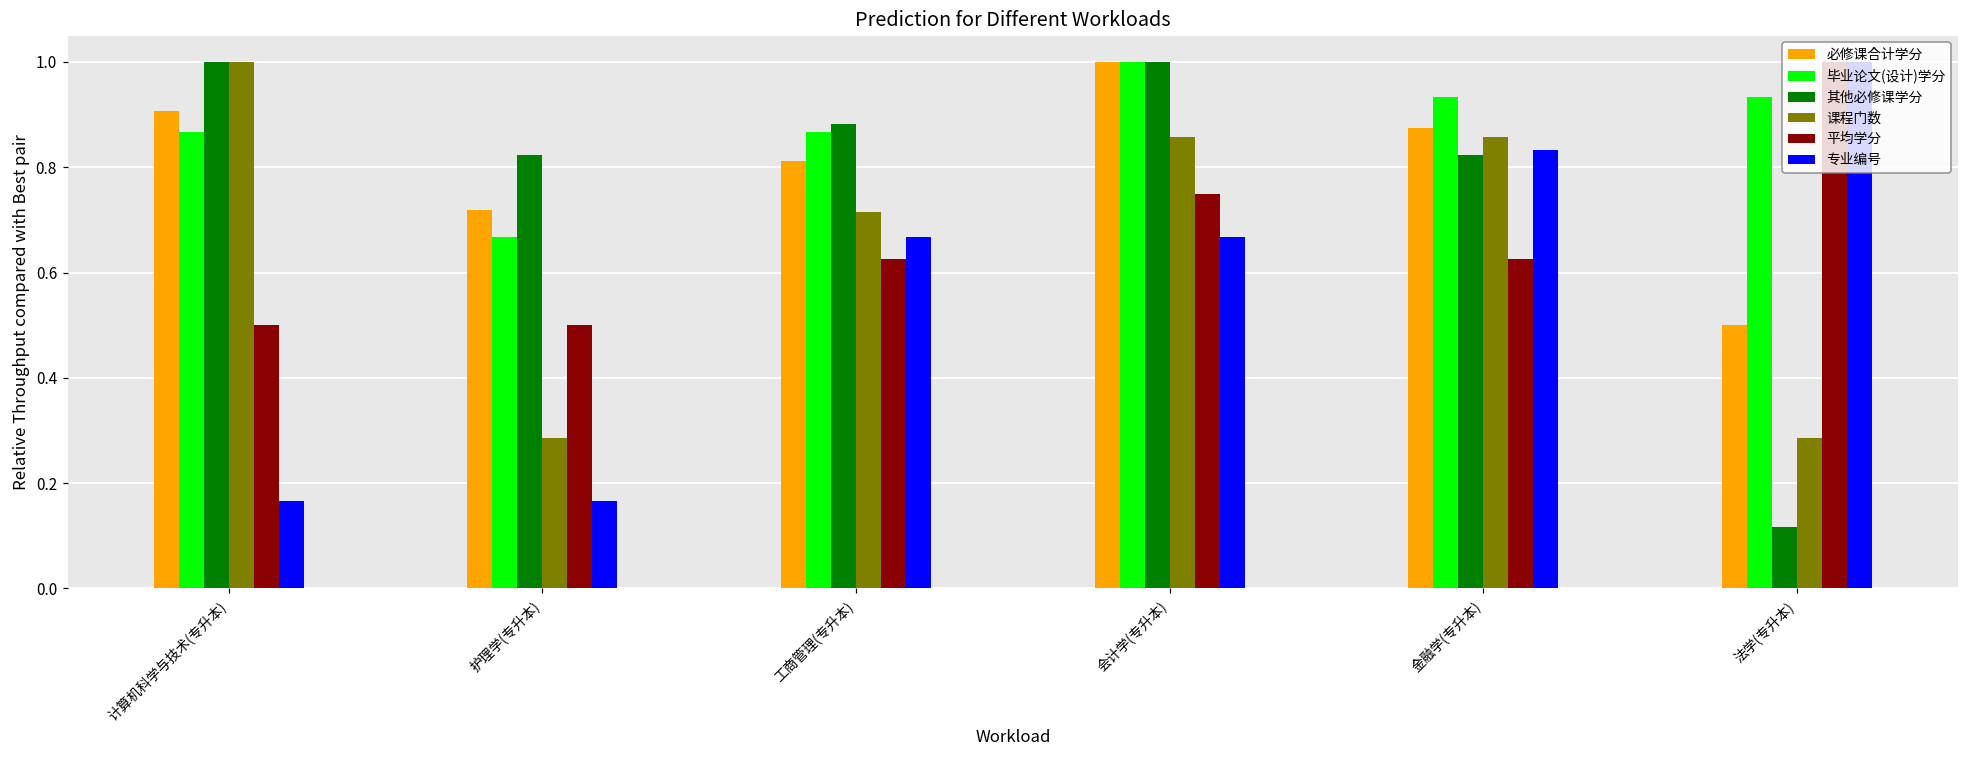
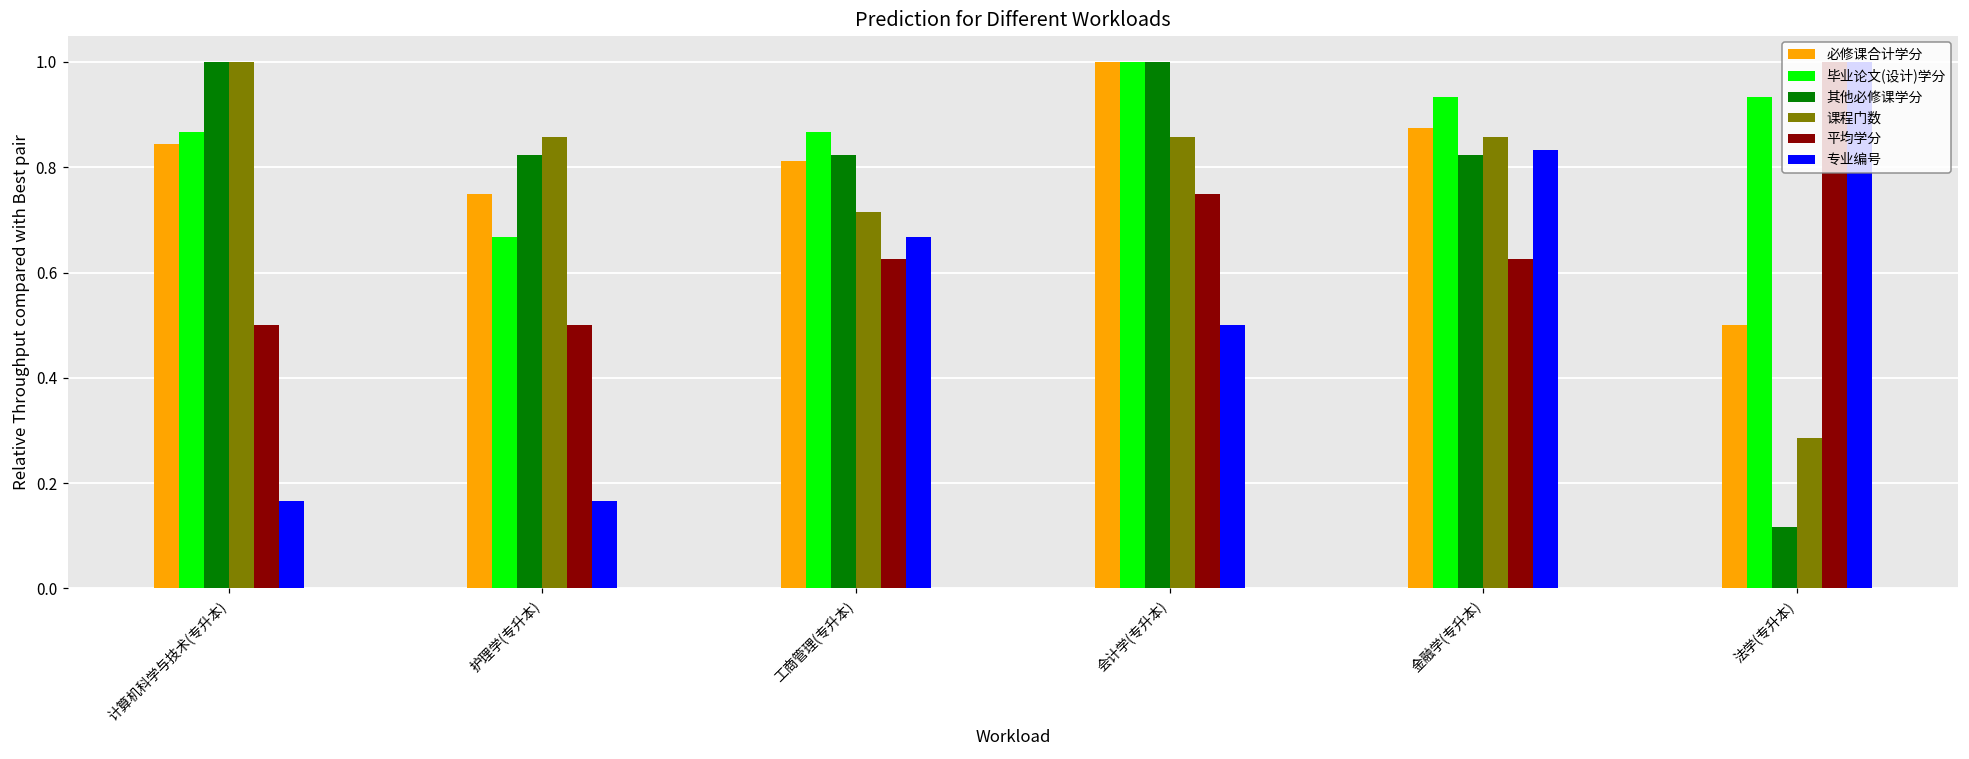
  {
    "必修课合计学分": {
-     "计算机科学与技术(专升本)": 0.91,
-     "护理学(专升本)": 0.72,
+     "计算机科学与技术(专升本)": 0.84,
+     "护理学(专升本)": 0.75,
      "工商管理(专升本)": 0.81,
      "会计学(专升本)": 1.00,
      "金融学(专升本)": 0.88,
      "法学(专升本)": 0.50
    },
    "毕业论文(设计)学分": {
      "计算机科学与技术(专升本)": 0.87,
      "护理学(专升本)": 0.67,
      "工商管理(专升本)": 0.87,
      "会计学(专升本)": 1.00,
      "金融学(专升本)": 0.93,
      "法学(专升本)": 0.93
    },
    "其他必修课学分": {
      "计算机科学与技术(专升本)": 1.00,
      "护理学(专升本)": 0.82,
-     "工商管理(专升本)": 0.88,
+     "工商管理(专升本)": 0.82,
      "会计学(专升本)": 1.00,
      "金融学(专升本)": 0.82,
      "法学(专升本)": 0.12
    },
    "课程门数": {
      "计算机科学与技术(专升本)": 1.00,
-     "护理学(专升本)": 0.29,
+     "护理学(专升本)": 0.86,
      "工商管理(专升本)": 0.71,
      "会计学(专升本)": 0.86,
      "金融学(专升本)": 0.86,
      "法学(专升本)": 0.29
    },
    "平均学分": {
      "计算机科学与技术(专升本)": 0.50,
      "护理学(专升本)": 0.50,
      "工商管理(专升本)": 0.63,
      "会计学(专升本)": 0.75,
      "金融学(专升本)": 0.63
    },
    "专业编号": {
      "计算机科学与技术(专升本)": 0.17,
      "护理学(专升本)": 0.17,
      "工商管理(专升本)": 0.67,
-     "会计学(专升本)": 0.67,
+     "会计学(专升本)": 0.50,
      "金融学(专升本)": 0.83
    }
  }
